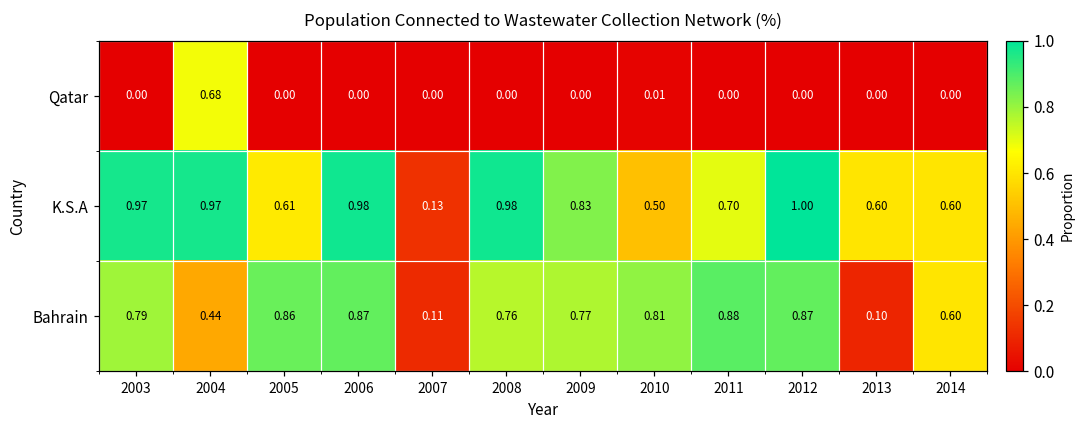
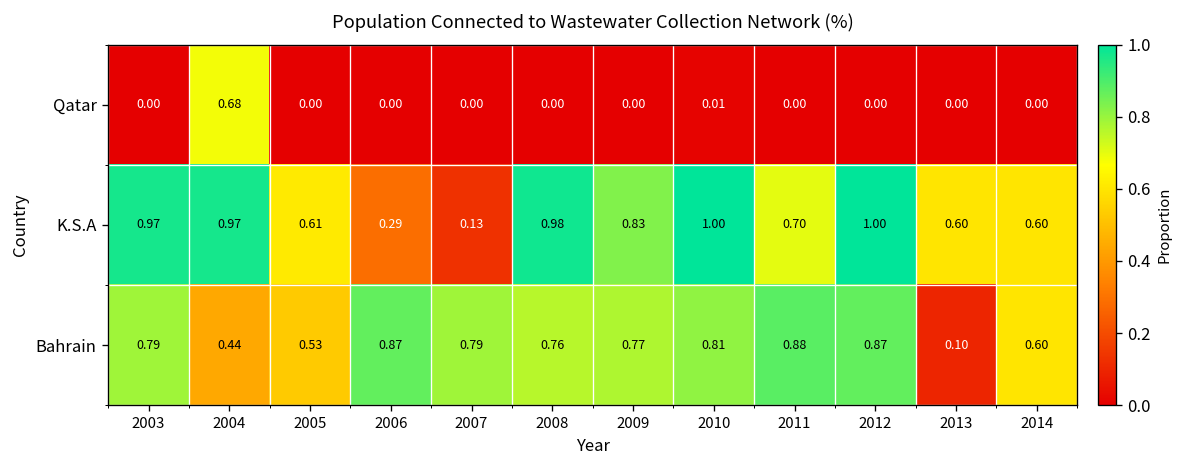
  {
    "Qatar": {
      "2003": 0.00,
      "2004": 0.68,
      "2005": 0.00,
      "2006": 0.00,
      "2007": 0.00,
      "2008": 0.00,
      "2009": 0.00,
      "2010": 0.01,
      "2011": 0.00,
      "2012": 0.00,
      "2013": 0.00,
      "2014": 0.00
    },
    "K.S.A": {
      "2003": 0.97,
      "2004": 0.97,
      "2005": 0.61,
-     "2006": 0.98,
+     "2006": 0.29,
      "2007": 0.13,
      "2008": 0.98,
      "2009": 0.83,
-     "2010": 0.50,
+     "2010": 1.00,
      "2011": 0.70,
      "2012": 1.00,
      "2013": 0.60,
      "2014": 0.60
    },
    "Bahrain": {
      "2003": 0.79,
      "2004": 0.44,
-     "2005": 0.86,
+     "2005": 0.53,
      "2006": 0.87,
-     "2007": 0.11,
+     "2007": 0.79,
      "2008": 0.76,
      "2009": 0.77,
      "2010": 0.81,
      "2011": 0.88,
      "2012": 0.87,
      "2013": 0.10,
      "2014": 0.60
    }
  }
